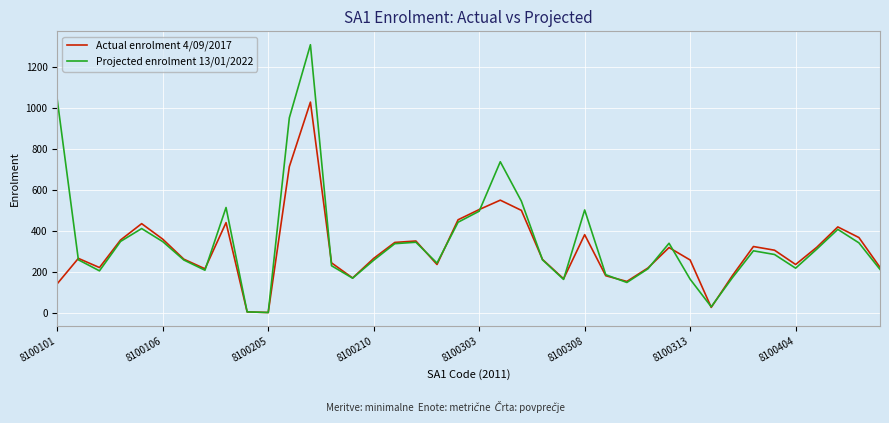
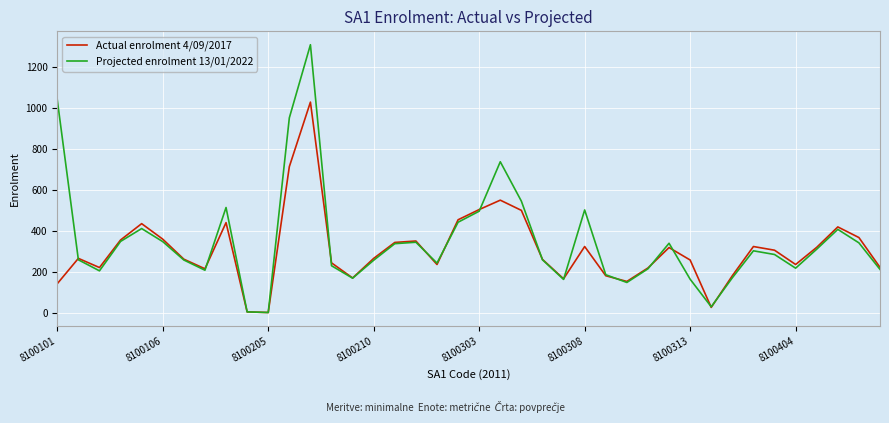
  {
    "Actual enrolment 4/09/2017": {
      "8100101": 140,
-     "8100308": 380,
+     "8100308": 320,
      "8100313": 260,
      "8100404": 240
    },
    "Projected enrolment 13/01/2022": {
      "8100101": 1040,
      "8100308": 500,
      "8100313": 160,
      "8100404": 220
    }
  }
